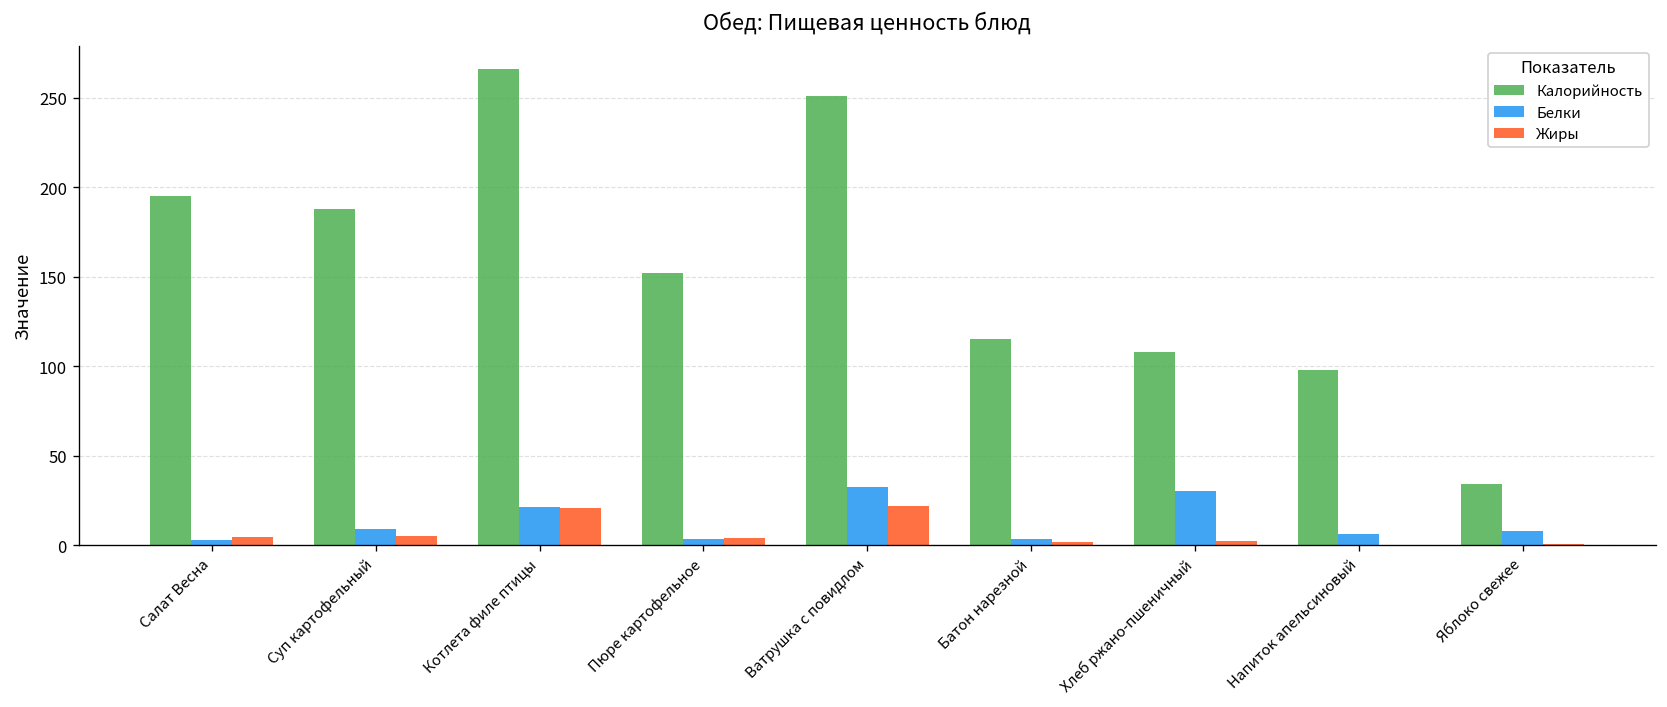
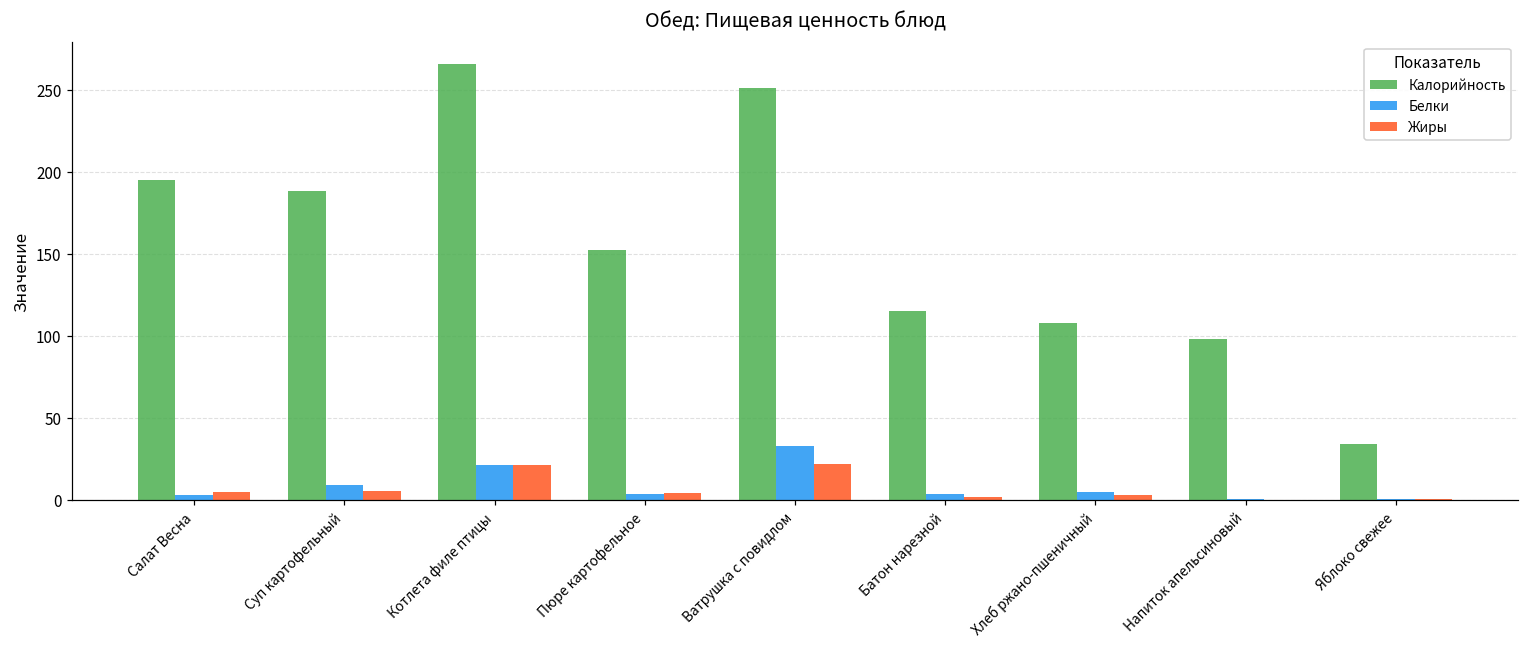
  {
    "Калорийность": {
      "Салат Весна": 195,
      "Суп картофельный": 188,
      "Котлета филе птицы": 266,
      "Пюре картофельное": 152,
      "Ватрушка с повидлом": 251,
      "Батон нарезной": 115,
      "Хлеб ржано-пшеничный": 108,
      "Напиток апельсиновый": 98,
      "Яблоко свежее": 34
    },
    "Белки": {
      "Салат Весна": 3,
      "Суп картофельный": 9,
      "Котлета филе птицы": 21,
      "Пюре картофельное": 4,
      "Ватрушка с повидлом": 32,
      "Батон нарезной": 3,
-     "Хлеб ржано-пшеничный": 30,
-     "Напиток апельсиновый": 6,
-     "Яблоко свежее": 8
+     "Хлеб ржано-пшеничный": 5,
+     "Напиток апельсиновый": 0,
+     "Яблоко свежее": 0
    },
    "Жиры": {
      "Салат Весна": 5,
      "Суп картофельный": 5,
      "Котлета филе птицы": 21,
      "Пюре картофельное": 4,
      "Ватрушка с повидлом": 22,
      "Батон нарезной": 2,
      "Хлеб ржано-пшеничный": 3
    }
  }
